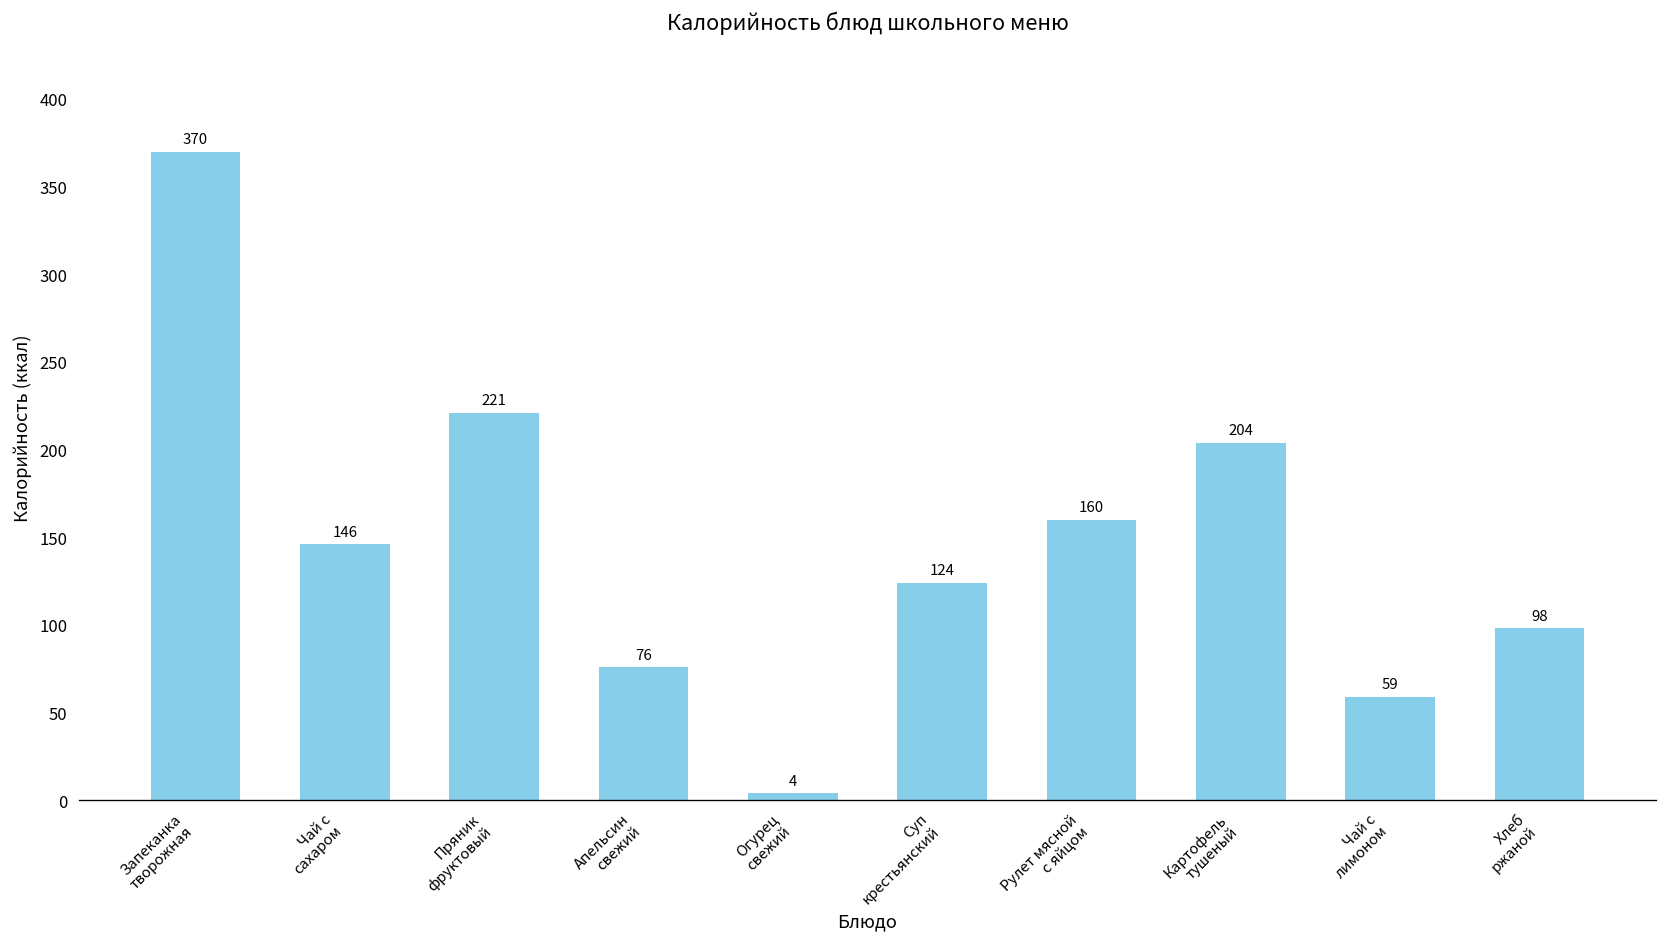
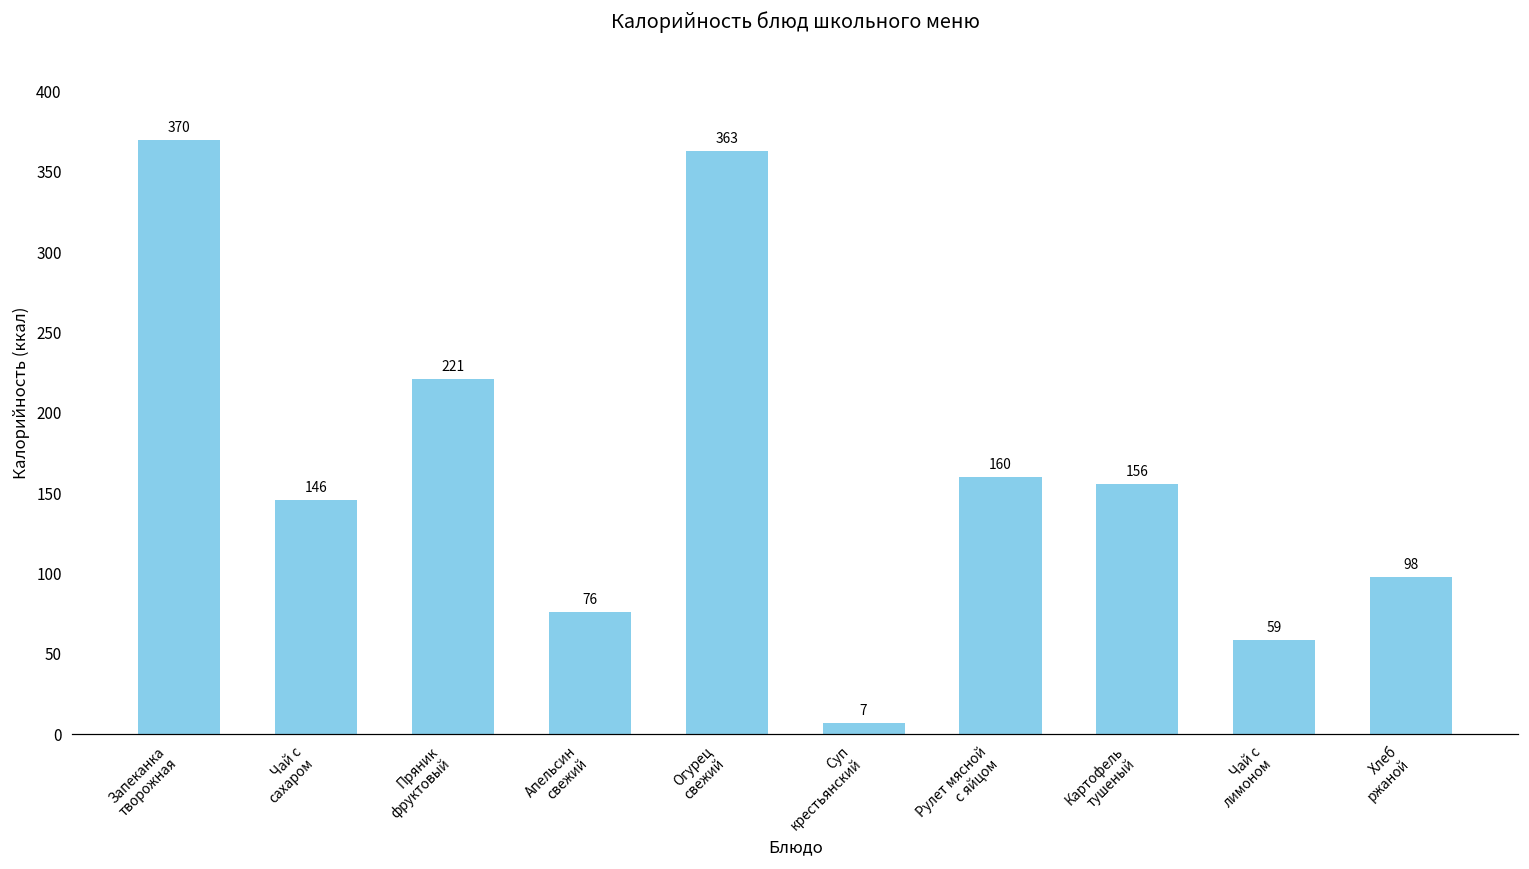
  {
    "Запеканка творожная": 370,
    "Чай с сахаром": 146,
    "Пряник фруктовый": 221,
    "Апельсин свежий": 76,
-   "Огурец свежий": 4,
-   "Суп крестьянский": 124,
+   "Огурец свежий": 363,
+   "Суп крестьянский": 7,
    "Рулет мясной с яйцом": 160,
-   "Картофель тушеный": 204,
+   "Картофель тушеный": 156,
    "Чай с лимоном": 59,
    "Хлеб ржаной": 98
  }
